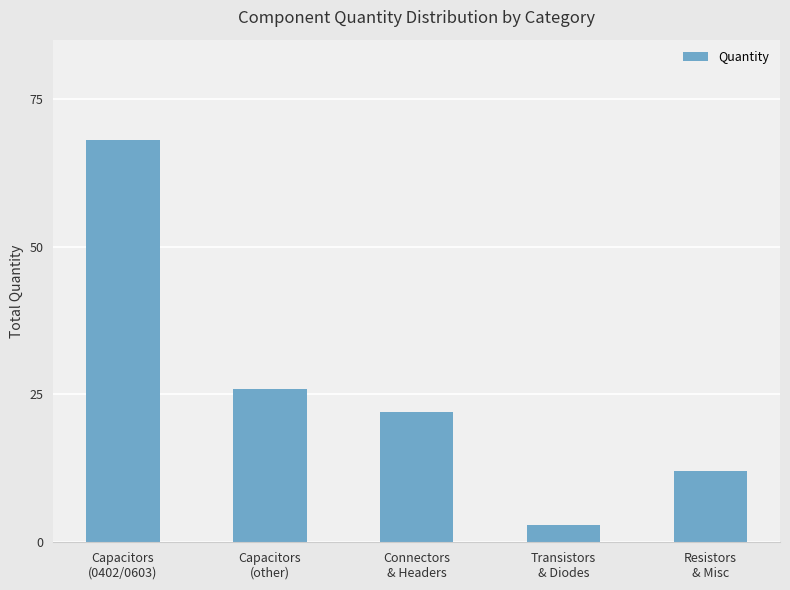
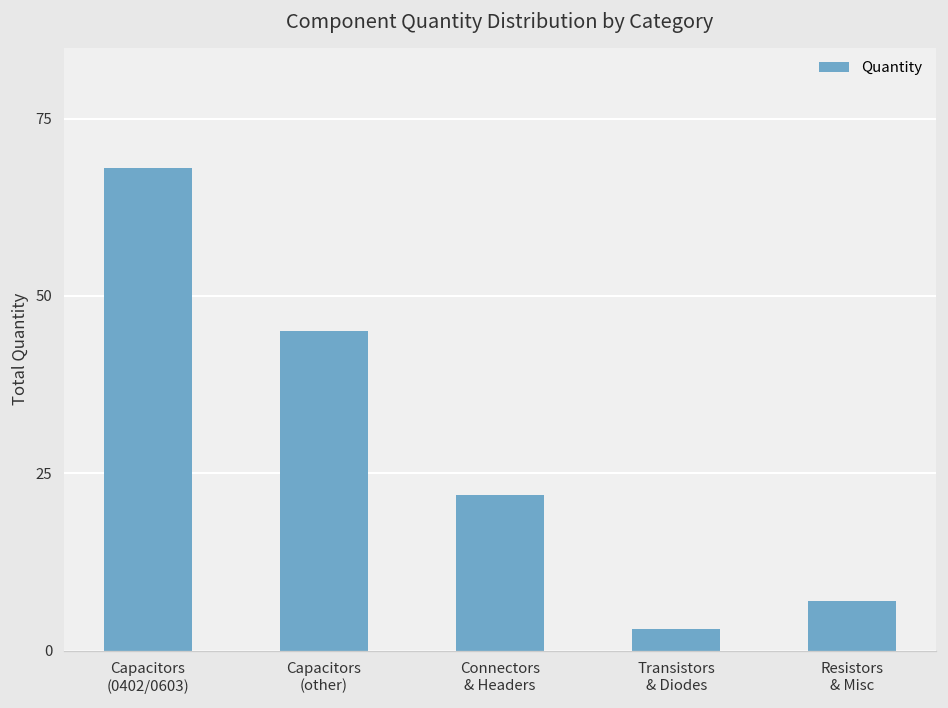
  {
    "Capacitors (0402/0603)": 68,
-   "Capacitors (other)": 26,
+   "Capacitors (other)": 45,
    "Connectors & Headers": 22,
    "Transistors & Diodes": 3,
-   "Resistors & Misc": 12
+   "Resistors & Misc": 7
  }
